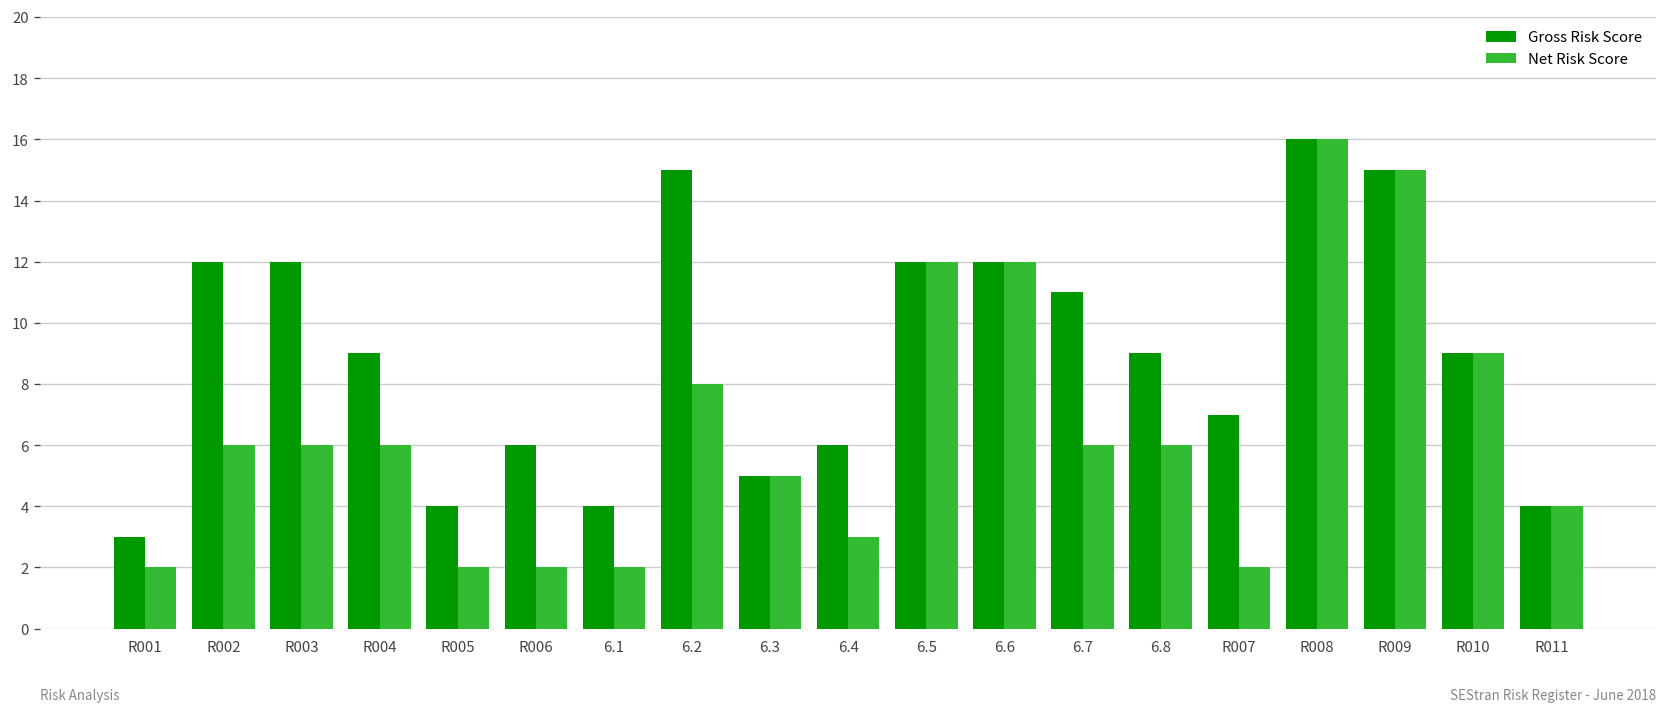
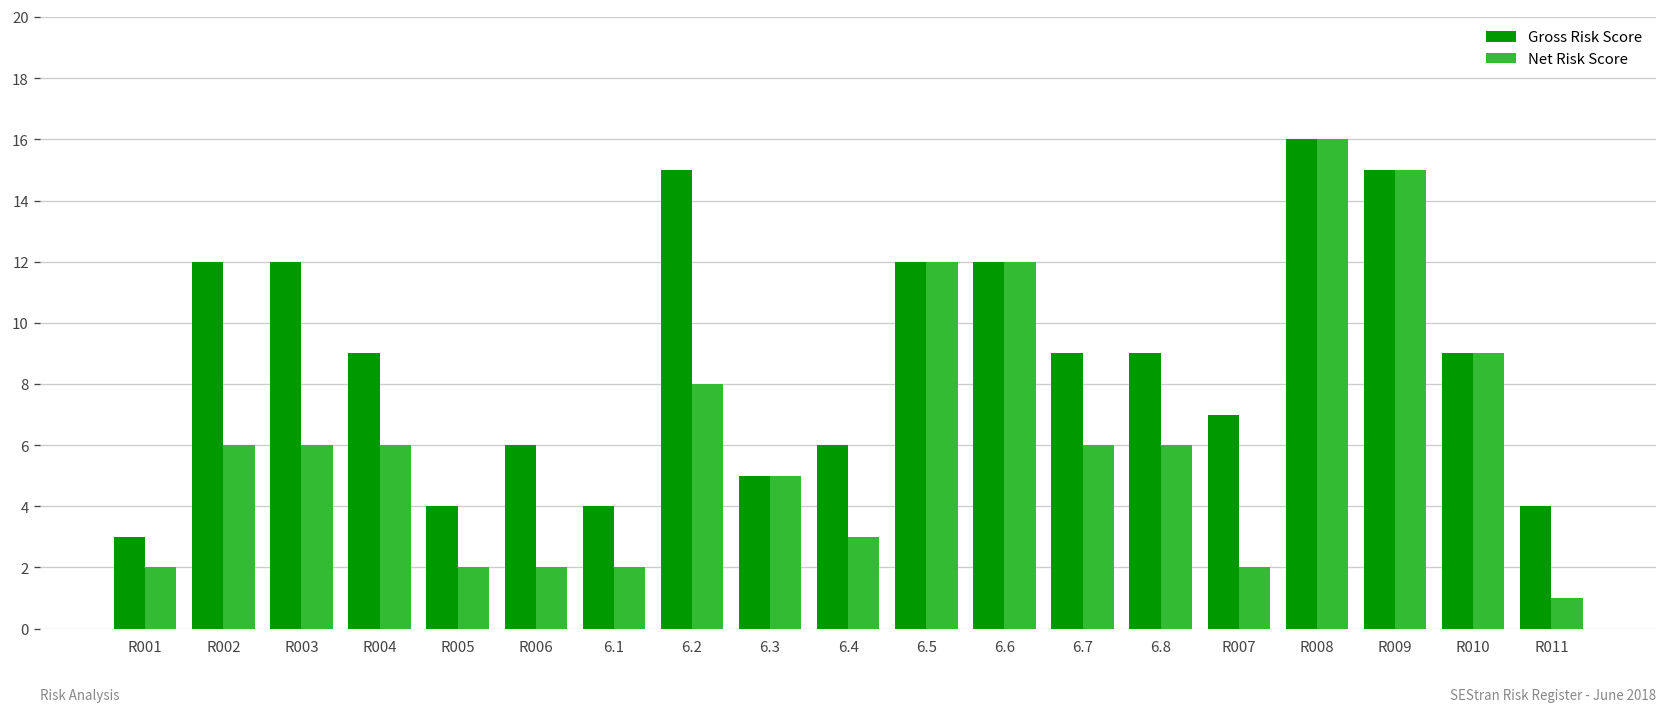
  {
    "Gross Risk Score": {
      "R001": 3,
      "R002": 12,
      "R003": 12,
      "R004": 9,
      "R005": 4,
      "R006": 6,
      "6.1": 4,
      "6.2": 15,
      "6.3": 5,
      "6.4": 6,
      "6.5": 12,
      "6.6": 12,
-     "6.7": 11,
+     "6.7": 9,
      "6.8": 9,
      "R007": 7,
      "R008": 16,
      "R009": 15,
      "R010": 9,
      "R011": 4
    },
    "Net Risk Score": {
      "R001": 2,
      "R002": 6,
      "R003": 6,
      "R004": 6,
      "R005": 2,
      "R006": 2,
      "6.1": 2,
      "6.2": 8,
      "6.3": 5,
      "6.4": 3,
      "6.5": 12,
      "6.6": 12,
      "6.7": 6,
      "6.8": 6,
      "R007": 2,
      "R008": 16,
      "R009": 15,
      "R010": 9,
-     "R011": 4
+     "R011": 1
    }
  }
